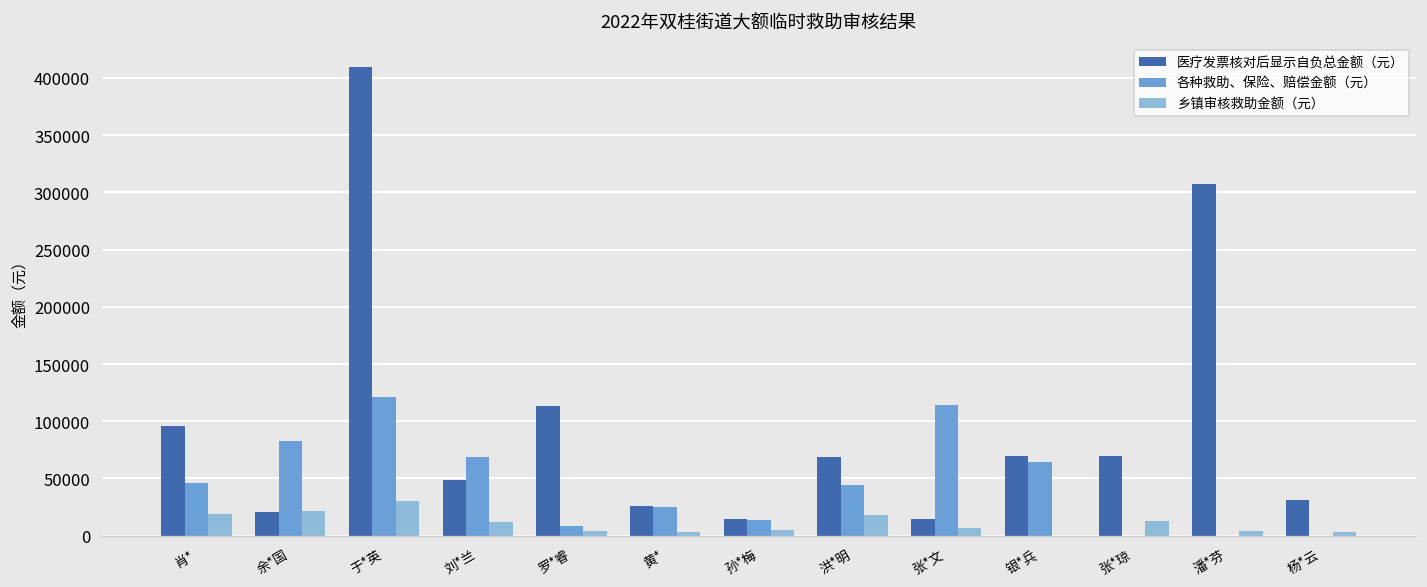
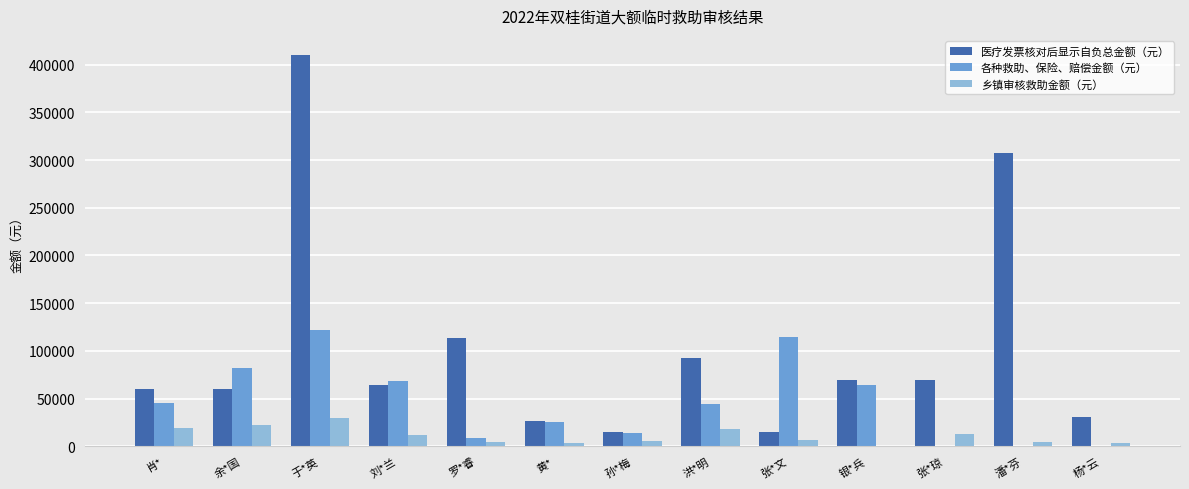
  {
    "医疗发票核对后显示自负总金额（元）": {
-     "肖*": 100000,
-     "余*国": 20000,
+     "肖*": 60000,
+     "余*国": 60000,
      "于*英": 410000,
-     "刘*兰": 50000,
+     "刘*兰": 60000,
      "罗*睿": 110000,
      "黄*": 30000,
      "孙*梅": 10000,
-     "洪*明": 70000,
+     "洪*明": 90000,
      "张*文": 10000,
      "银*兵": 70000,
      "张*琼": 70000,
      "潘*芬": 310000,
      "杨*云": 30000
    }
  }
